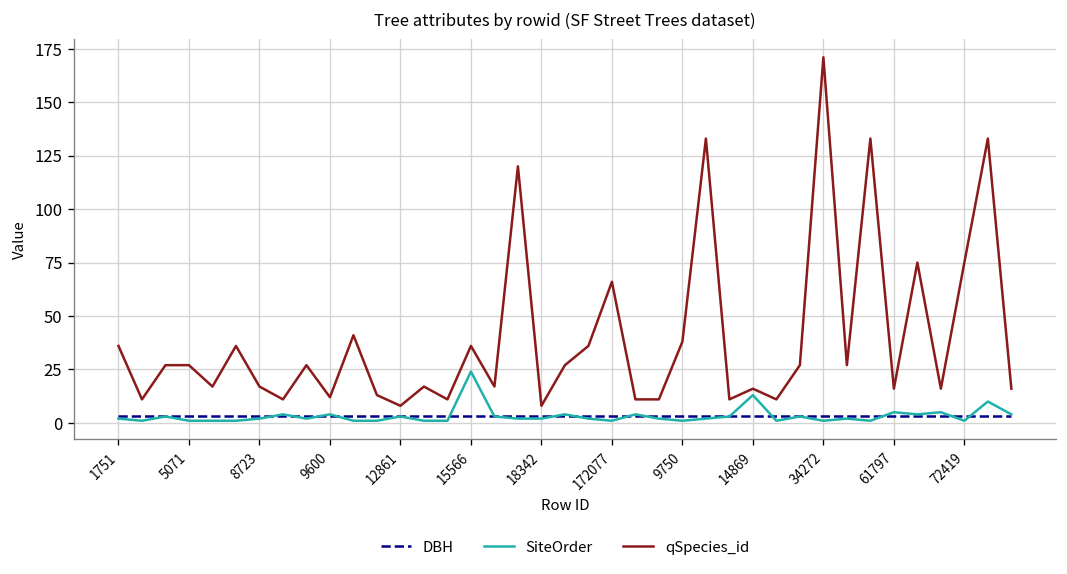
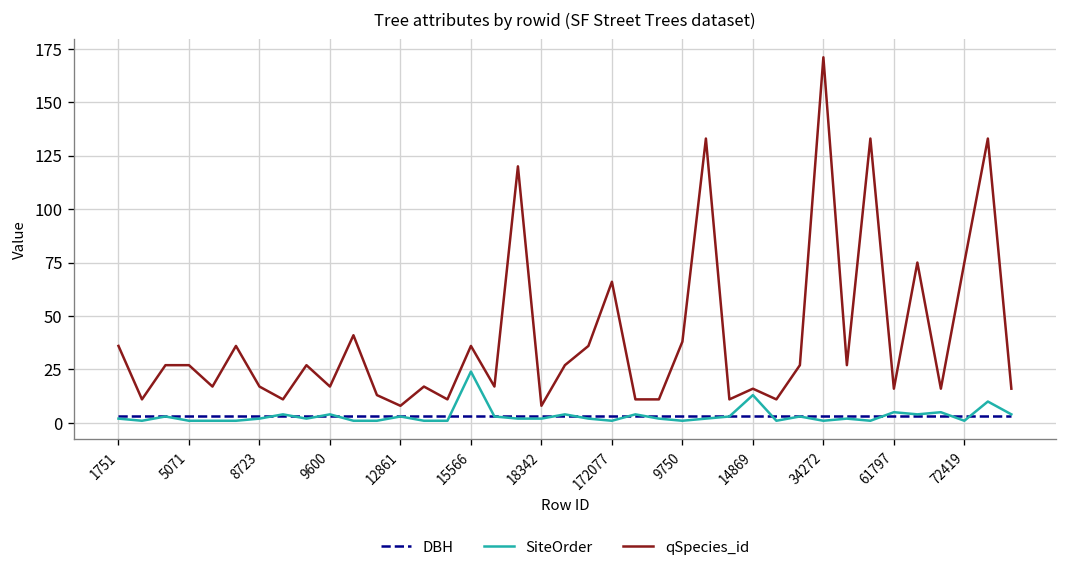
  {
    "DBH": {
      "5071": 3,
      "15566": 3,
      "172077": 3,
      "9750": 3,
      "14869": 3,
      "34272": 3,
      "61797": 3,
      "72419": 3
    },
    "SiteOrder": {
      "5071": 1,
      "15566": 24,
      "172077": 1,
      "9750": 1,
      "14869": 13,
      "34272": 1,
      "61797": 5,
      "72419": 1
    },
    "qSpecies_id": {
      "1751": 36,
      "5071": 27,
      "8723": 17,
-     "9600": 12,
+     "9600": 17,
      "12861": 8,
      "15566": 36,
      "18342": 8,
      "172077": 66,
      "9750": 38,
      "14869": 16,
      "34272": 171,
      "61797": 16,
      "72419": 75
    }
  }
